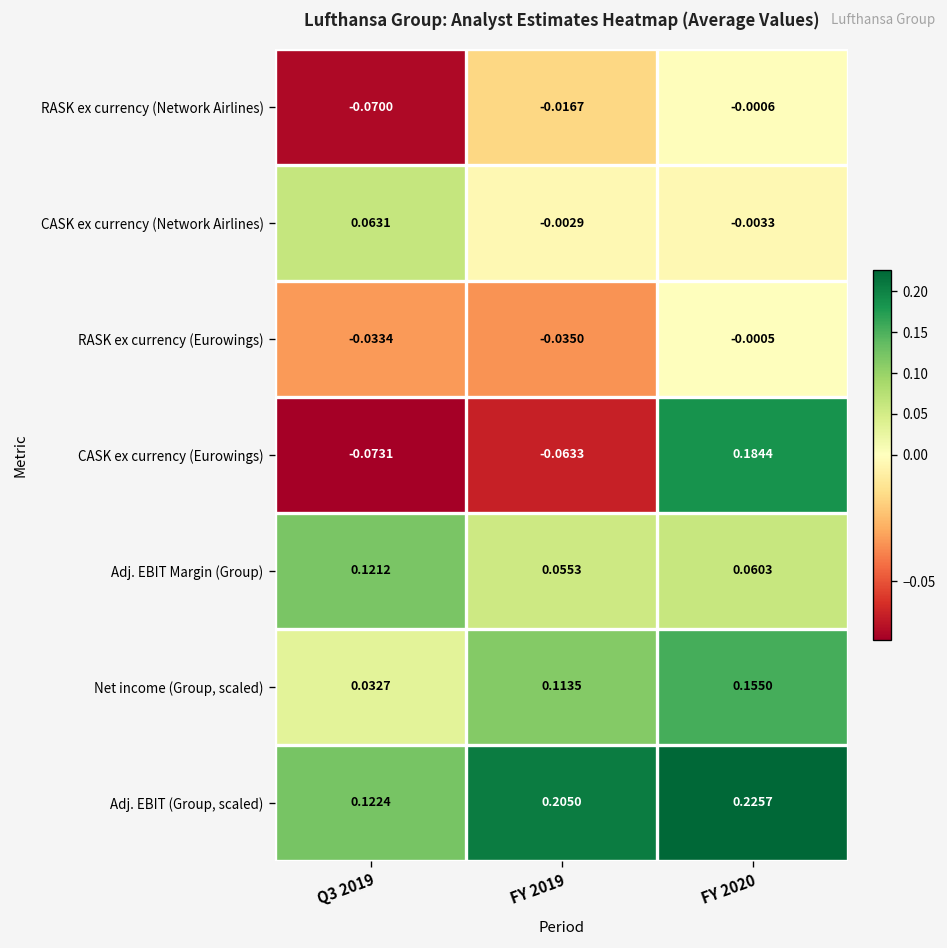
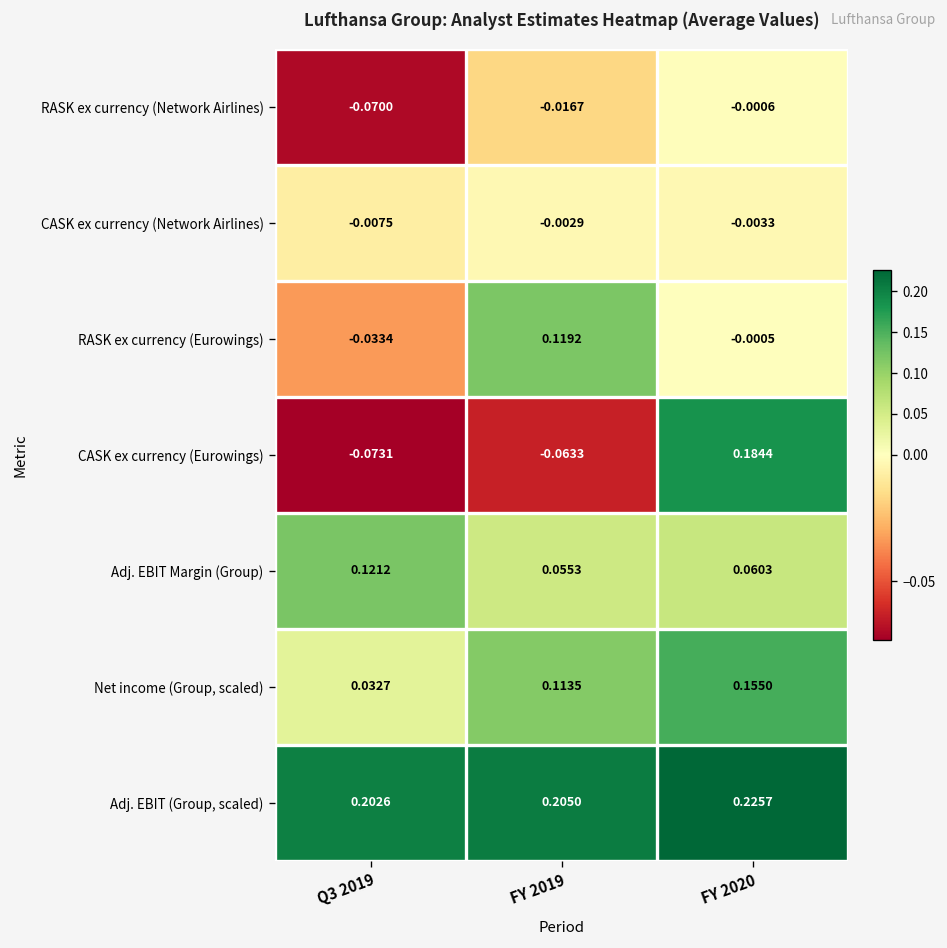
  {
    "RASK ex currency (Network Airlines)": {
      "Q3 2019": -0.0700,
      "FY 2019": -0.0167,
      "FY 2020": -0.0006
    },
    "CASK ex currency (Network Airlines)": {
-     "Q3 2019": 0.0631,
+     "Q3 2019": -0.0075,
      "FY 2019": -0.0029,
      "FY 2020": -0.0033
    },
    "RASK ex currency (Eurowings)": {
      "Q3 2019": -0.0334,
-     "FY 2019": -0.0350,
+     "FY 2019": 0.1192,
      "FY 2020": -0.0005
    },
    "CASK ex currency (Eurowings)": {
      "Q3 2019": -0.0731,
      "FY 2019": -0.0633,
      "FY 2020": 0.1844
    },
    "Adj. EBIT Margin (Group)": {
      "Q3 2019": 0.1212,
      "FY 2019": 0.0553,
      "FY 2020": 0.0603
    },
    "Net income (Group, scaled)": {
      "Q3 2019": 0.0327,
      "FY 2019": 0.1135,
      "FY 2020": 0.1550
    },
    "Adj. EBIT (Group, scaled)": {
-     "Q3 2019": 0.1224,
+     "Q3 2019": 0.2026,
      "FY 2019": 0.2050,
      "FY 2020": 0.2257
    }
  }
